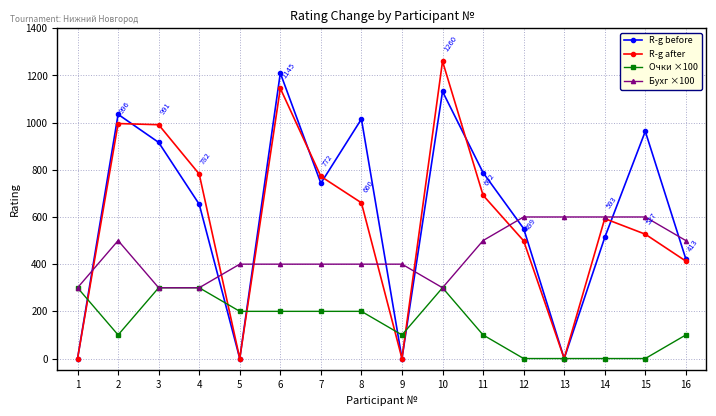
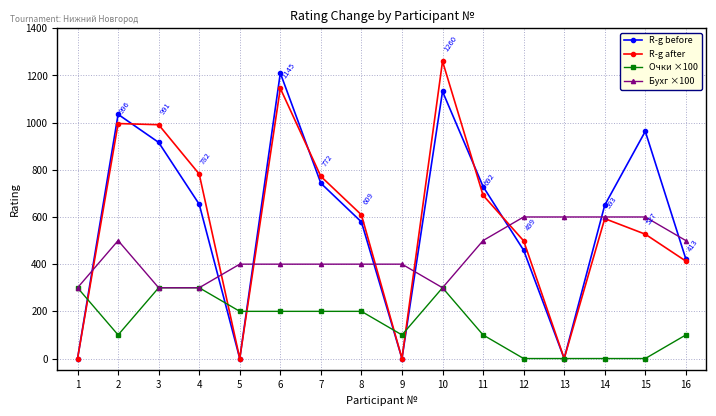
  {
    "R-g before": {
      "3": 920,
      "4": 650,
      "7": 740,
-     "8": 1020,
+     "8": 580,
      "10": 1130,
-     "11": 790,
-     "12": 550,
-     "14": 510,
+     "11": 730,
+     "12": 460,
+     "14": 650,
      "15": 960
    },
    "R-g after": {
      "3": 991,
      "4": 782,
      "7": 772,
-     "8": 660,
+     "8": 609,
      "10": 1260
    },
    "Очки ×100": {
      "2": 100,
      "5": 200,
      "6": 200,
      "7": 200,
      "8": 200,
      "9": 100,
      "11": 100,
      "12": 0,
      "14": 0,
      "15": 0,
      "16": 100
    },
    "Бухг ×100": {
      "2": 500,
      "5": 400,
      "6": 400,
      "7": 400,
      "8": 400,
      "9": 400,
      "11": 500,
      "13": 600
    }
  }
